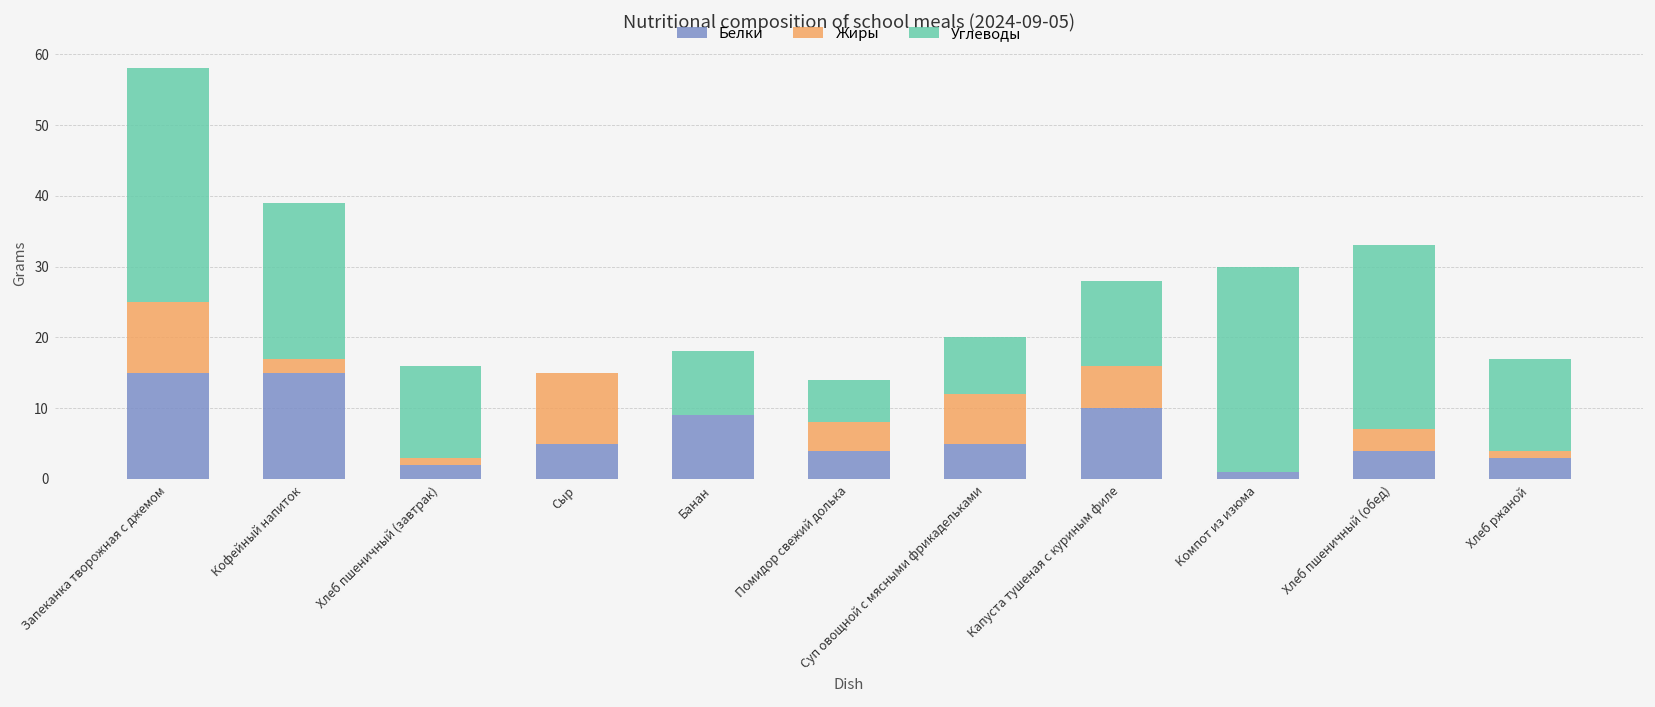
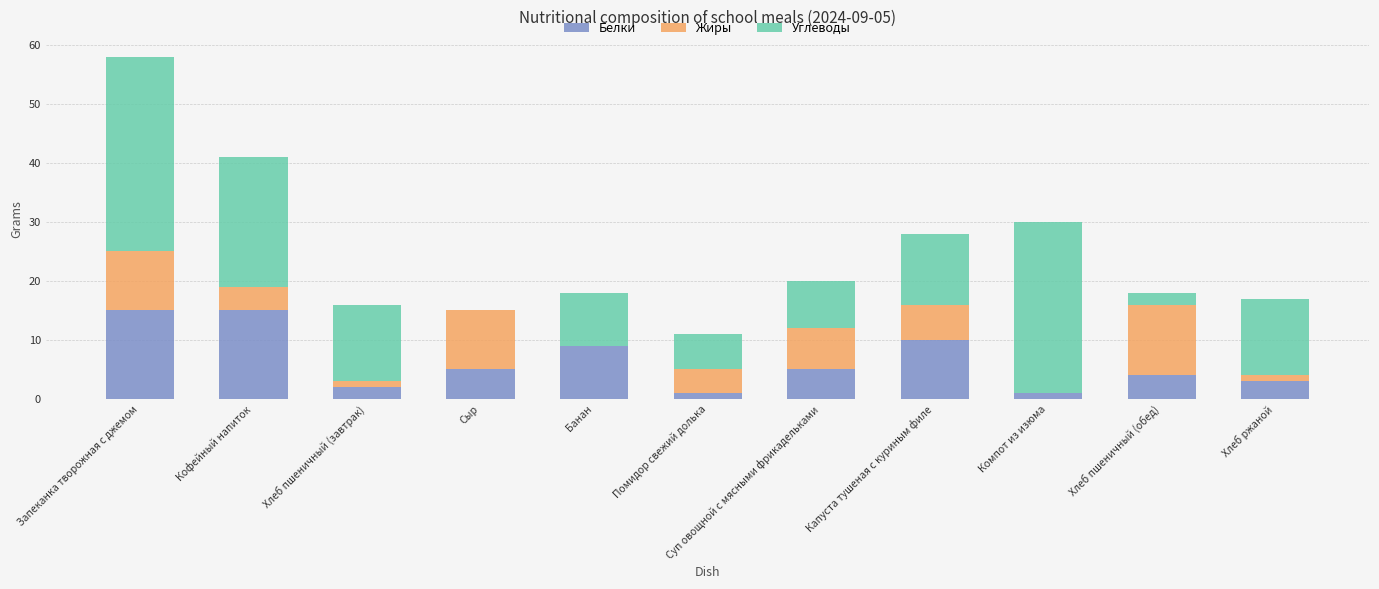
  {
    "Белки": {
      "Запеканка творожная с джемом": 15,
      "Кофейный напиток": 15,
      "Хлеб пшеничный (завтрак)": 2,
      "Сыр": 5,
      "Банан": 9,
-     "Помидор свежий долька": 4,
+     "Помидор свежий долька": 1,
      "Суп овощной с мясными фрикадельками": 5,
      "Капуста тушеная с куриным филе": 10,
      "Компот из изюма": 1,
      "Хлеб пшеничный (обед)": 4,
      "Хлеб ржаной": 3
    },
    "Жиры": {
      "Запеканка творожная с джемом": 10,
-     "Кофейный напиток": 2,
+     "Кофейный напиток": 4,
      "Хлеб пшеничный (завтрак)": 1,
      "Сыр": 10,
      "Банан": 0,
      "Помидор свежий долька": 4,
      "Суп овощной с мясными фрикадельками": 7,
      "Капуста тушеная с куриным филе": 6,
      "Компот из изюма": 0,
-     "Хлеб пшеничный (обед)": 3,
+     "Хлеб пшеничный (обед)": 12,
      "Хлеб ржаной": 1
    },
    "Углеводы": {
      "Запеканка творожная с джемом": 33,
      "Кофейный напиток": 22,
      "Хлеб пшеничный (завтрак)": 13,
      "Сыр": 0,
      "Банан": 9,
      "Помидор свежий долька": 6,
      "Суп овощной с мясными фрикадельками": 8,
      "Капуста тушеная с куриным филе": 12,
      "Компот из изюма": 29,
-     "Хлеб пшеничный (обед)": 26,
+     "Хлеб пшеничный (обед)": 2,
      "Хлеб ржаной": 13
    }
  }
